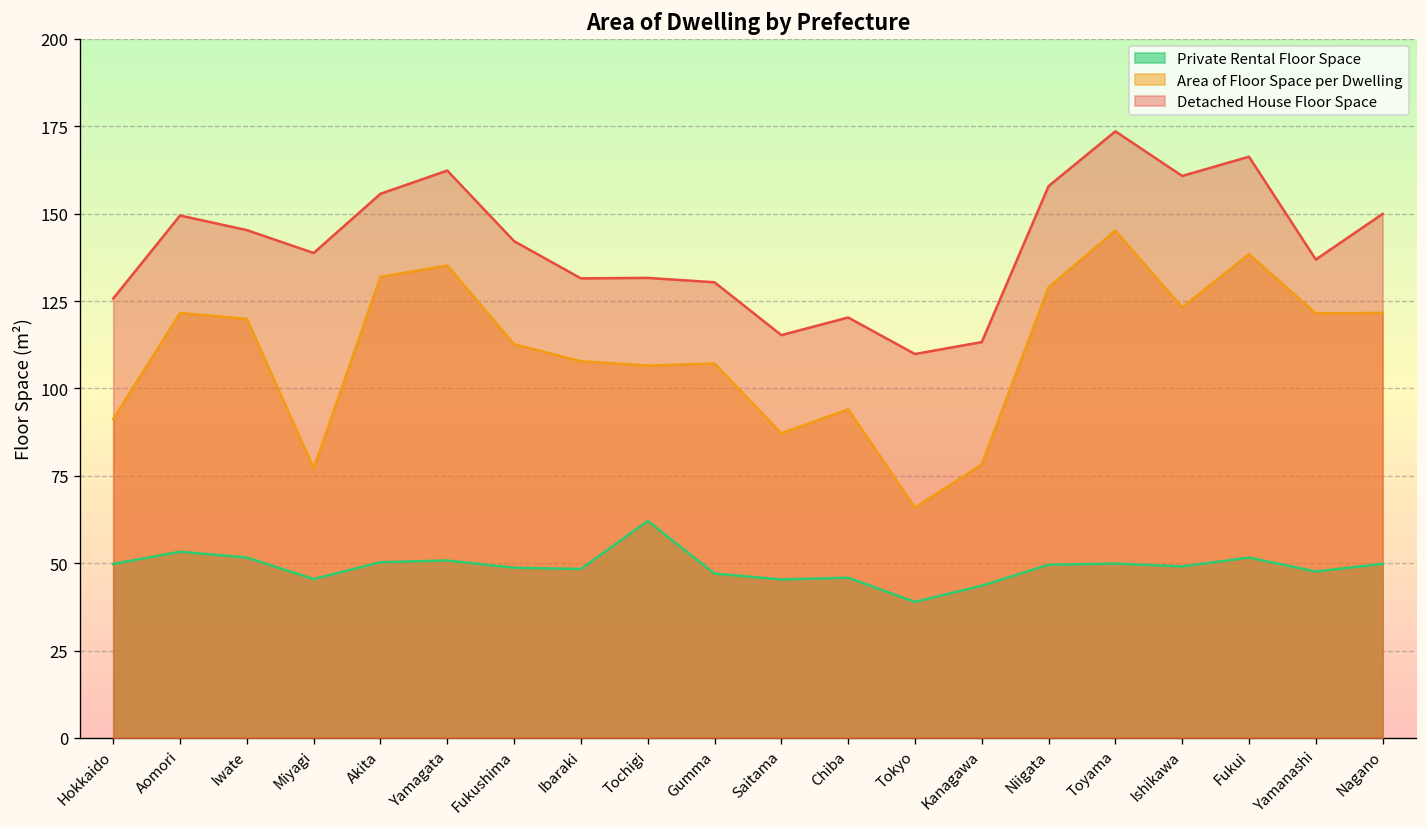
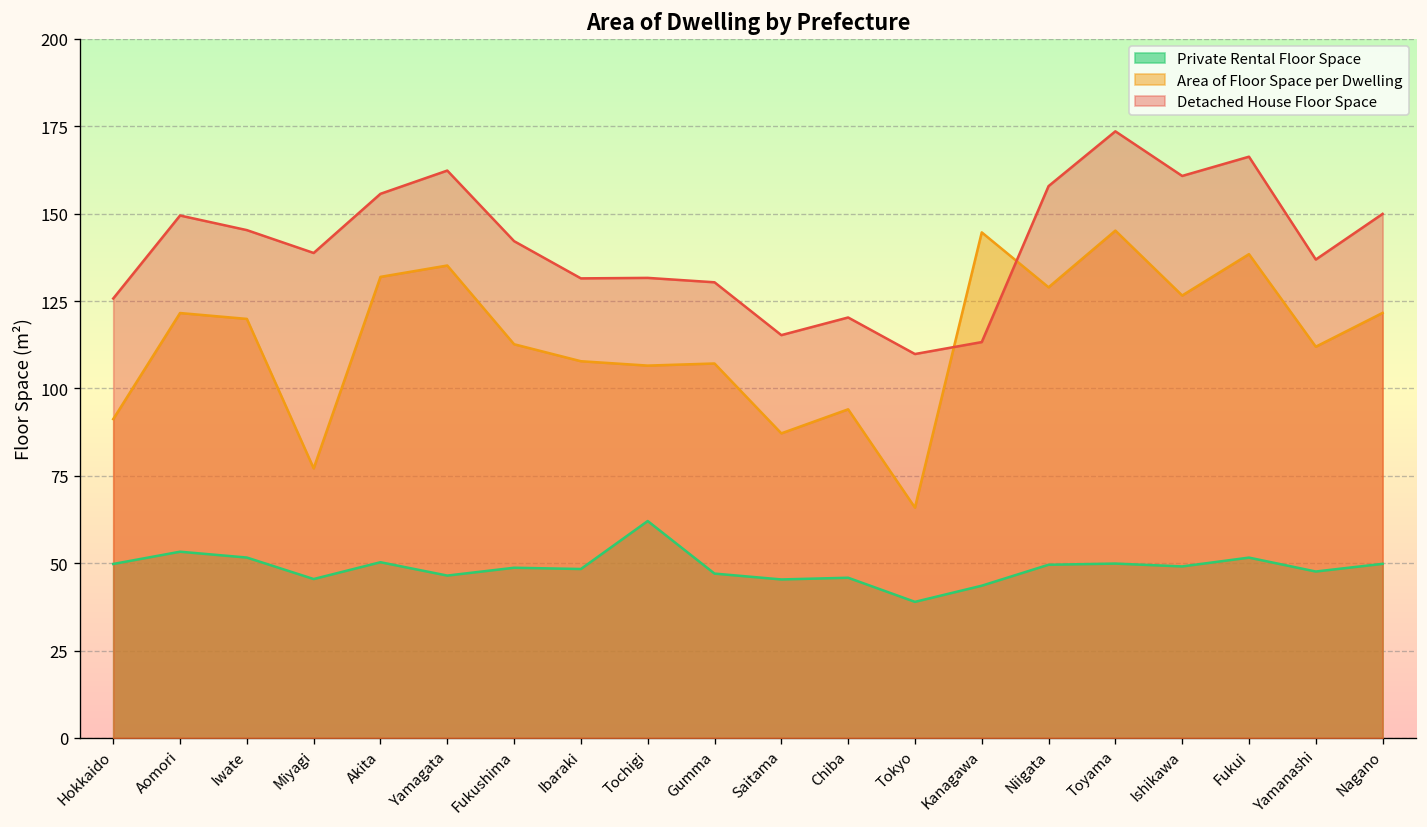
  {
    "Private Rental Floor Space": {
      "Hokkaido": 50,
      "Aomori": 53,
      "Iwate": 52,
      "Miyagi": 45,
      "Akita": 50,
-     "Yamagata": 51,
+     "Yamagata": 46,
      "Fukushima": 49,
      "Ibaraki": 48,
      "Tochigi": 62,
      "Gumma": 47,
      "Saitama": 45,
      "Chiba": 46,
      "Tokyo": 39,
      "Kanagawa": 44,
      "Niigata": 50,
      "Toyama": 50,
      "Ishikawa": 49,
      "Fukui": 52,
      "Yamanashi": 48,
      "Nagano": 50
    },
    "Area of Floor Space per Dwelling": {
      "Hokkaido": 91,
      "Aomori": 122,
      "Iwate": 120,
      "Miyagi": 77,
      "Akita": 132,
      "Yamagata": 135,
      "Fukushima": 113,
      "Ibaraki": 108,
      "Tochigi": 107,
      "Gumma": 107,
      "Saitama": 87,
      "Chiba": 94,
      "Tokyo": 66,
-     "Kanagawa": 78,
+     "Kanagawa": 145,
      "Niigata": 129,
      "Toyama": 145,
-     "Ishikawa": 123,
+     "Ishikawa": 127,
      "Fukui": 138,
-     "Yamanashi": 121,
+     "Yamanashi": 112,
      "Nagano": 122
    },
    "Detached House Floor Space": {
      "Hokkaido": 126,
      "Aomori": 149,
      "Iwate": 145,
      "Miyagi": 139,
      "Akita": 156,
      "Yamagata": 162,
      "Fukushima": 142,
      "Ibaraki": 132,
      "Tochigi": 132,
      "Gumma": 130,
      "Saitama": 115,
      "Chiba": 120,
      "Tokyo": 110,
      "Kanagawa": 113,
      "Niigata": 158,
      "Toyama": 174,
      "Ishikawa": 161,
      "Fukui": 166,
      "Yamanashi": 137,
      "Nagano": 150
    }
  }
